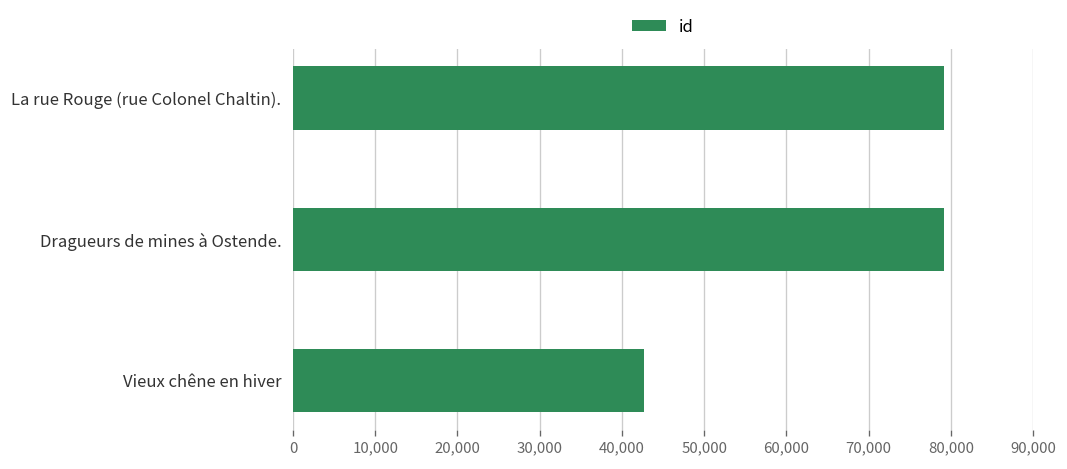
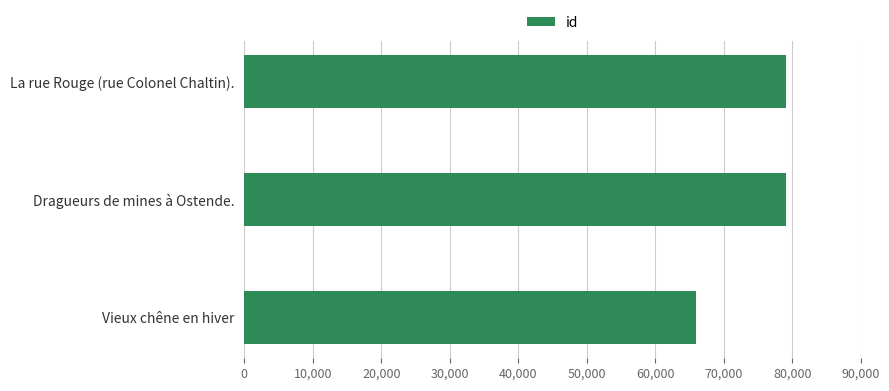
  {
    "La rue Rouge (rue Colonel Chaltin).": "79,000",
    "Dragueurs de mines à Ostende.": "79,000",
-   "Vieux chêne en hiver": "43,000"
+   "Vieux chêne en hiver": "66,000"
  }
